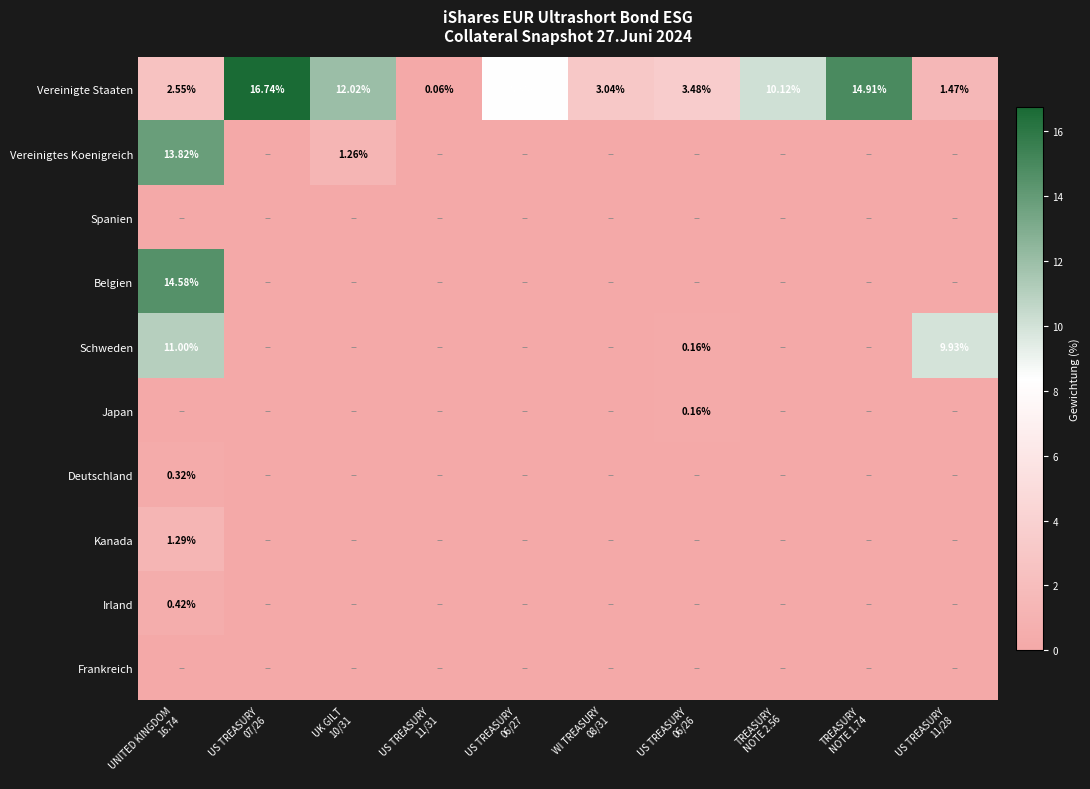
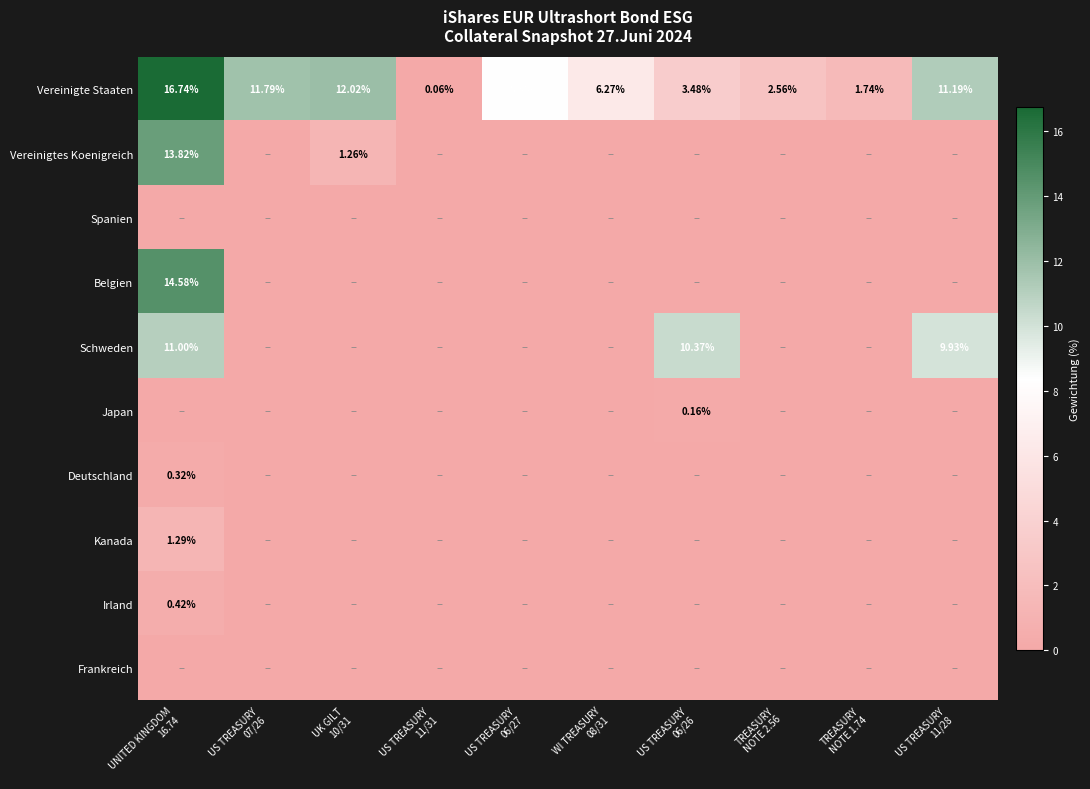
  {
    "Vereinigte Staaten": {
-     "UNITED KINGDOM 16.74": "2.55%",
-     "US TREASURY 07/26": "16.74%",
+     "UNITED KINGDOM 16.74": "16.74%",
+     "US TREASURY 07/26": "11.79%",
      "UK GILT 10/31": "12.02%",
      "US TREASURY 11/31": "0.06%",
-     "WI TREASURY 08/31": "3.04%",
+     "WI TREASURY 08/31": "6.27%",
      "US TREASURY 06/26": "3.48%",
-     "TREASURY NOTE 2.56": "10.12%",
-     "TREASURY NOTE 1.74": "14.91%",
-     "US TREASURY 11/28": "1.47%"
+     "TREASURY NOTE 2.56": "2.56%",
+     "TREASURY NOTE 1.74": "1.74%",
+     "US TREASURY 11/28": "11.19%"
    },
    "Vereinigtes Koenigreich": {
      "UNITED KINGDOM 16.74": "13.82%",
      "UK GILT 10/31": "1.26%"
    },
    "Belgien": {
      "UNITED KINGDOM 16.74": "14.58%"
    },
    "Schweden": {
      "UNITED KINGDOM 16.74": "11.00%",
-     "US TREASURY 06/26": "0.16%"
+     "US TREASURY 06/26": "10.37%"
    },
    "Japan": {
      "US TREASURY 06/26": "0.16%"
    },
    "Deutschland": {
      "UNITED KINGDOM 16.74": "0.32%"
    },
    "Kanada": {
      "UNITED KINGDOM 16.74": "1.29%"
    },
    "Irland": {
      "UNITED KINGDOM 16.74": "0.42%"
    }
  }
